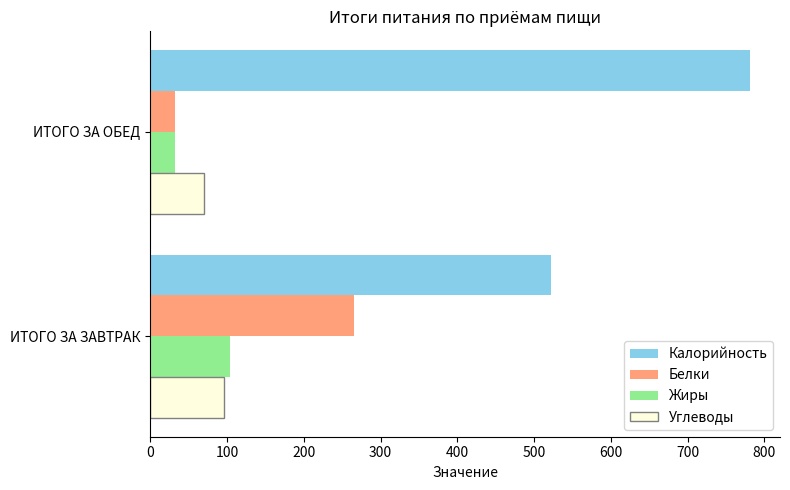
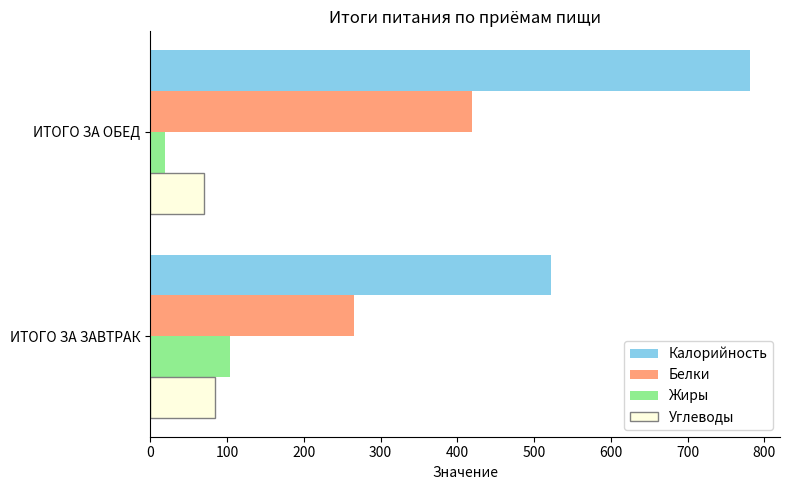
  {
    "Калорийность": {
      "ИТОГО ЗА ОБЕД": 780,
      "ИТОГО ЗА ЗАВТРАК": 520
    },
    "Белки": {
-     "ИТОГО ЗА ОБЕД": 30,
+     "ИТОГО ЗА ОБЕД": 420,
      "ИТОГО ЗА ЗАВТРАК": 270
    },
    "Жиры": {
-     "ИТОГО ЗА ОБЕД": 30,
+     "ИТОГО ЗА ОБЕД": 20,
      "ИТОГО ЗА ЗАВТРАК": 100
    },
    "Углеводы": {
      "ИТОГО ЗА ОБЕД": 70,
-     "ИТОГО ЗА ЗАВТРАК": 100
+     "ИТОГО ЗА ЗАВТРАК": 90
    }
  }
